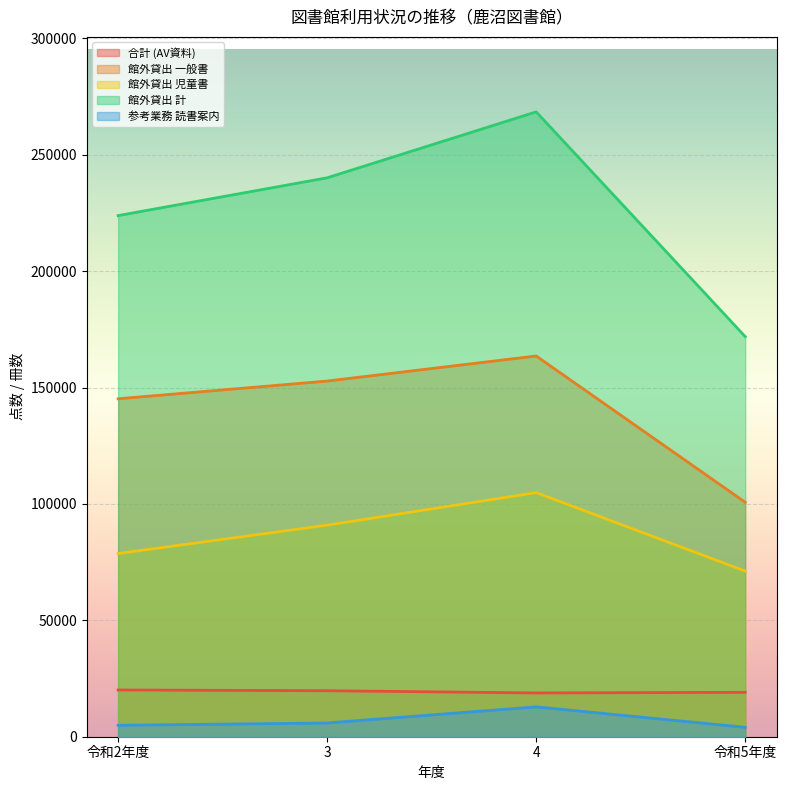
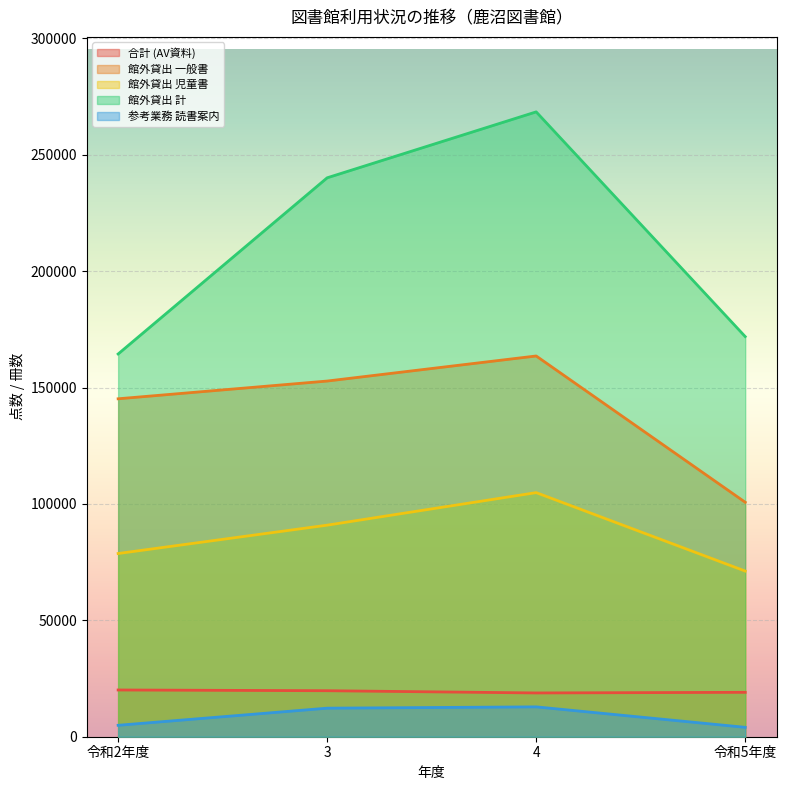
  {
    "館外貸出 計": {
-     "令和2年度": 224000,
+     "令和2年度": 164000,
      "3": 240000,
      "4": 268000,
      "令和5年度": 172000
    },
    "参考業務 読書案内": {
      "令和2年度": 5000,
-     "3": 6000,
+     "3": 12000,
      "4": 13000,
      "令和5年度": 4000
    }
  }
